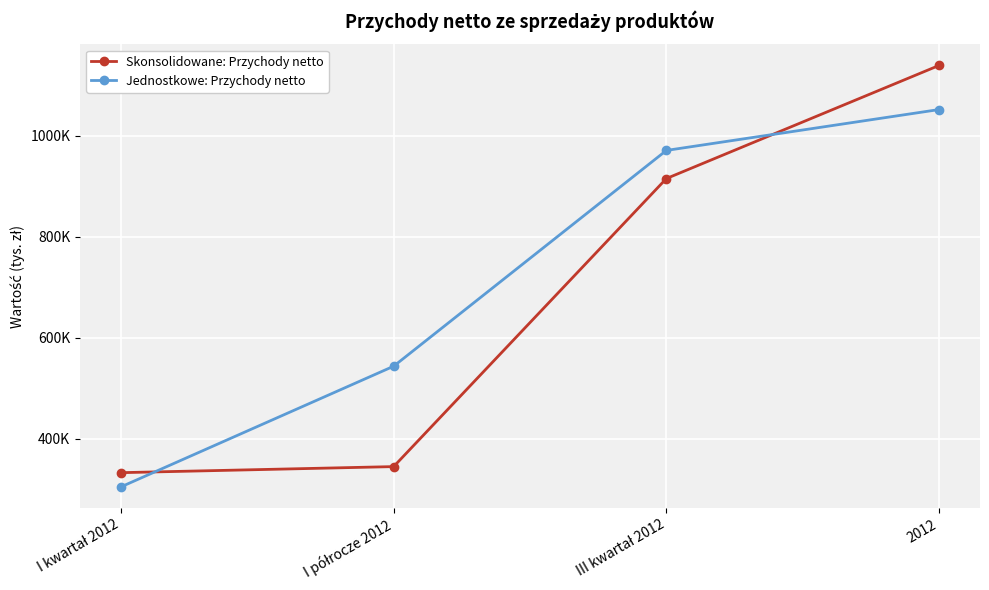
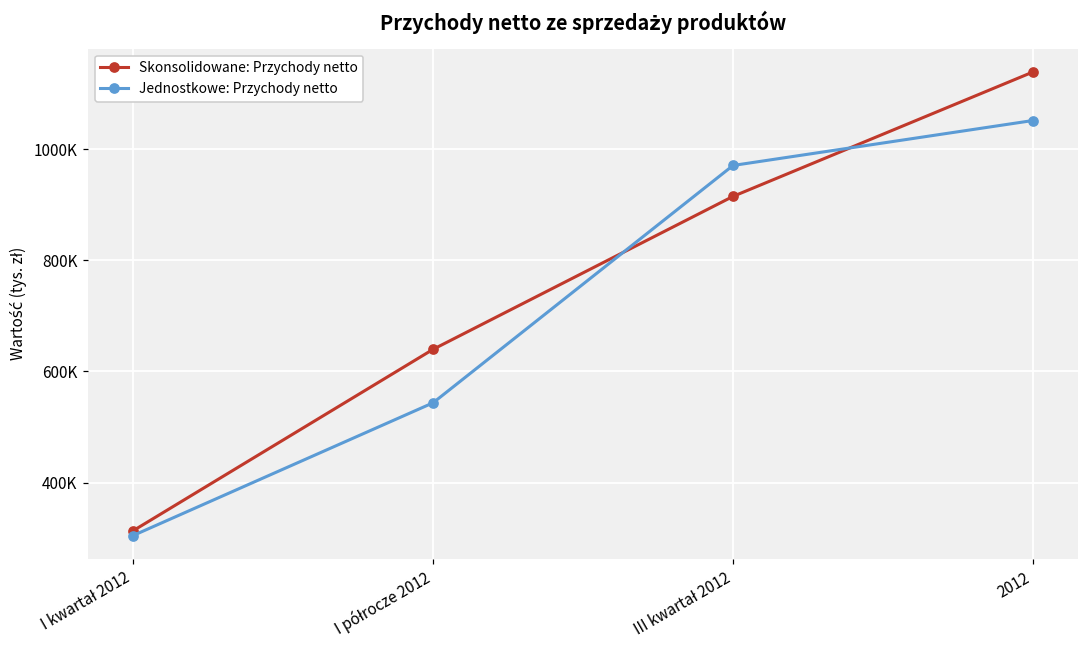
  {
    "Skonsolidowane: Przychody netto": {
-     "I kwartał 2012": 330000,
-     "I półrocze 2012": 340000,
+     "I kwartał 2012": 310000,
+     "I półrocze 2012": 640000,
      "III kwartał 2012": 920000,
      "2012": 1140000
    },
    "Jednostkowe: Przychody netto": {
      "I kwartał 2012": 300000,
      "I półrocze 2012": 540000,
      "III kwartał 2012": 970000,
      "2012": 1050000
    }
  }
